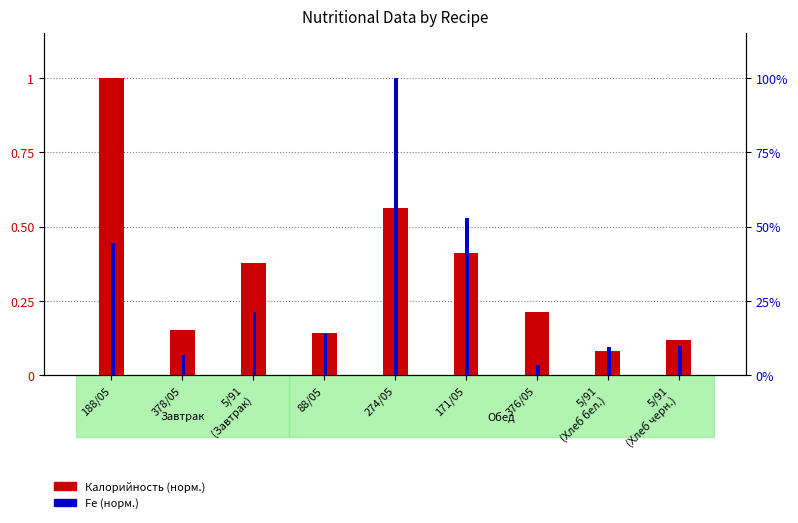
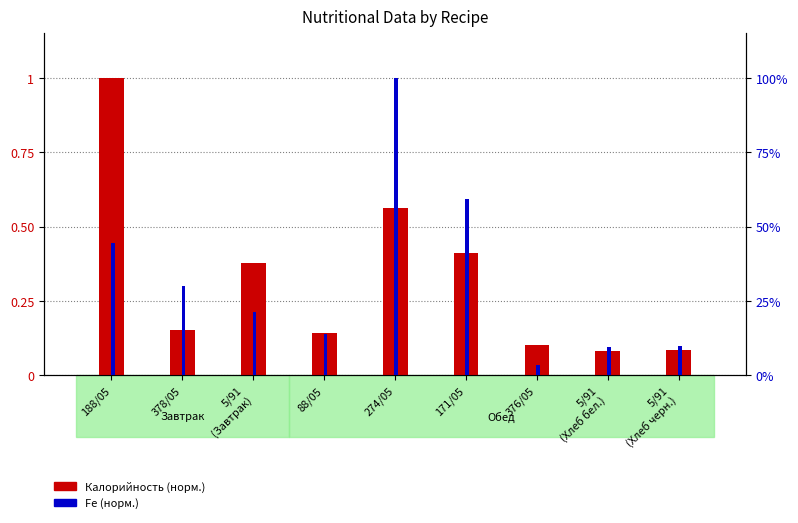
  {
    "Калорийность (норм.)": {
      "188/05": "1.00",
      "378/05": "0.15",
      "5/91 (Завтрак)": "0.38",
      "88/05": "0.14",
      "274/05": "0.56",
      "171/05": "0.41",
-     "376/05": "0.21",
+     "376/05": "0.10",
      "5/91 (Хлеб бел.)": "0.08",
-     "5/91 (Хлеб черн.)": "0.12"
+     "5/91 (Хлеб черн.)": "0.09"
    },
    "Fe (норм.)": {
      "188/05": "44%",
-     "378/05": "7%",
+     "378/05": "30%",
      "5/91 (Завтрак)": "21%",
      "88/05": "14%",
      "274/05": "100%",
-     "171/05": "53%",
+     "171/05": "59%",
      "376/05": "3%",
      "5/91 (Хлеб бел.)": "10%",
      "5/91 (Хлеб черн.)": "10%"
    }
  }
